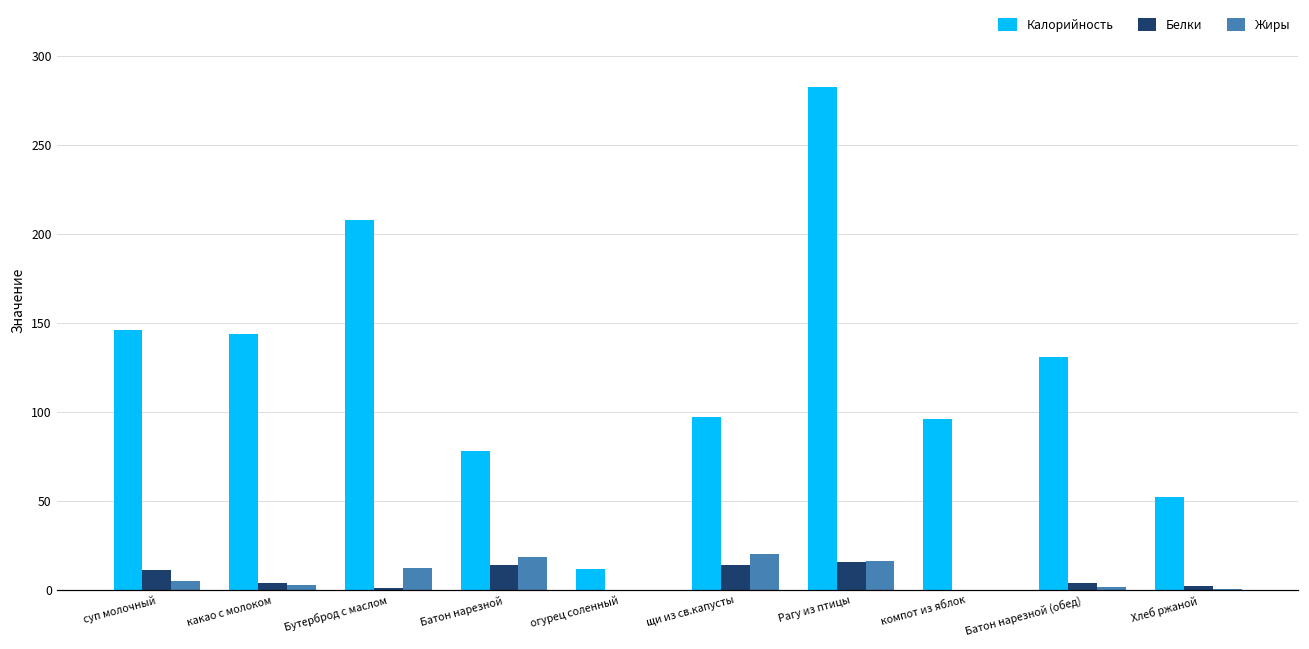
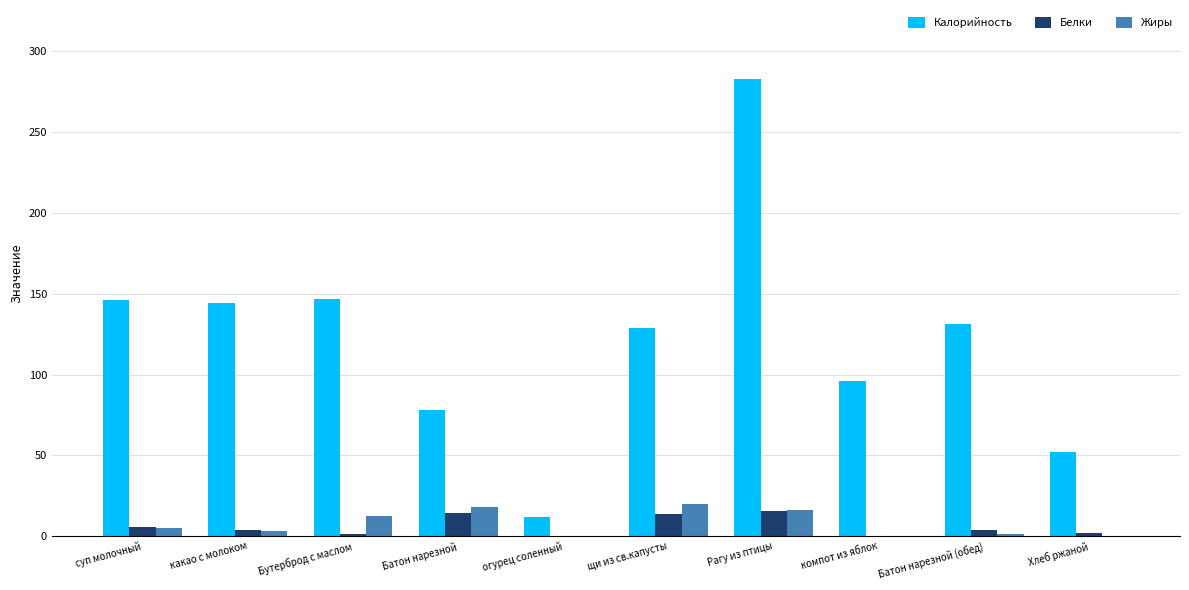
  {
    "Калорийность": {
      "суп молочный": 146,
      "какао с молоком": 144,
-     "Бутерброд с маслом": 208,
+     "Бутерброд с маслом": 147,
      "Батон нарезной": 78,
      "огурец соленный": 12,
-     "щи из св.капусты": 97,
+     "щи из св.капусты": 129,
      "Рагу из птицы": 283,
      "компот из яблок": 96,
      "Батон нарезной (обед)": 131,
      "Хлеб ржаной": 52
    },
    "Белки": {
-     "суп молочный": 11,
+     "суп молочный": 6,
      "какао с молоком": 4,
      "Батон нарезной": 14,
      "огурец соленный": 0,
      "щи из св.капусты": 14,
      "Рагу из птицы": 16,
      "компот из яблок": 0,
      "Батон нарезной (обед)": 4,
      "Хлеб ржаной": 2
    },
    "Жиры": {
      "суп молочный": 5,
      "какао с молоком": 3,
      "Бутерброд с маслом": 13,
      "Батон нарезной": 18,
      "огурец соленный": 0,
      "щи из св.капусты": 20,
      "Рагу из птицы": 16,
      "компот из яблок": 0
    }
  }
